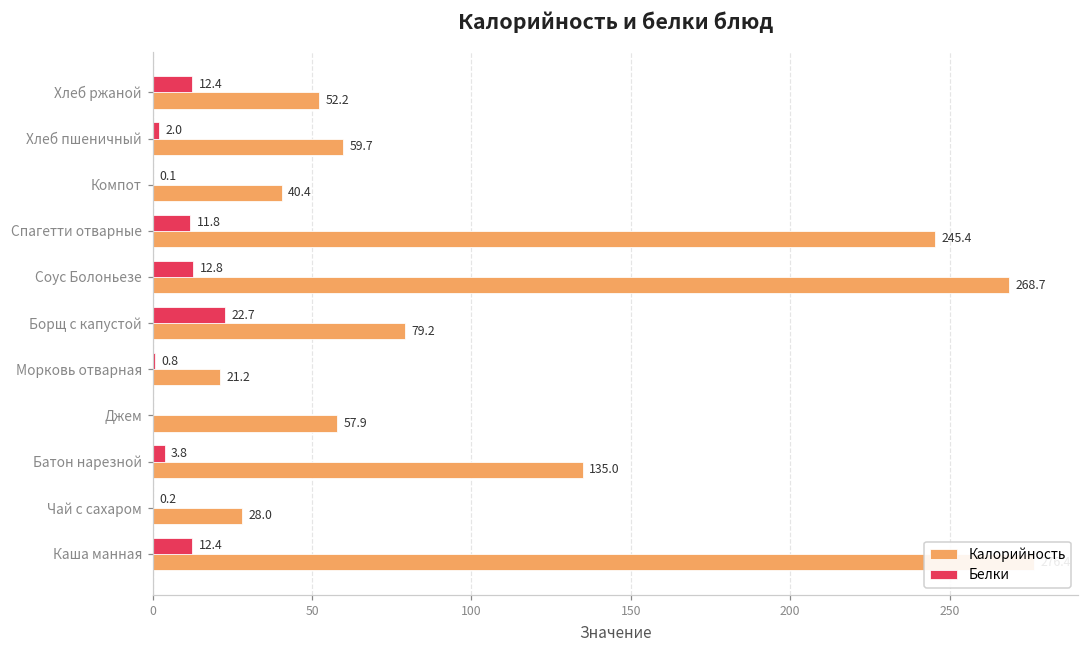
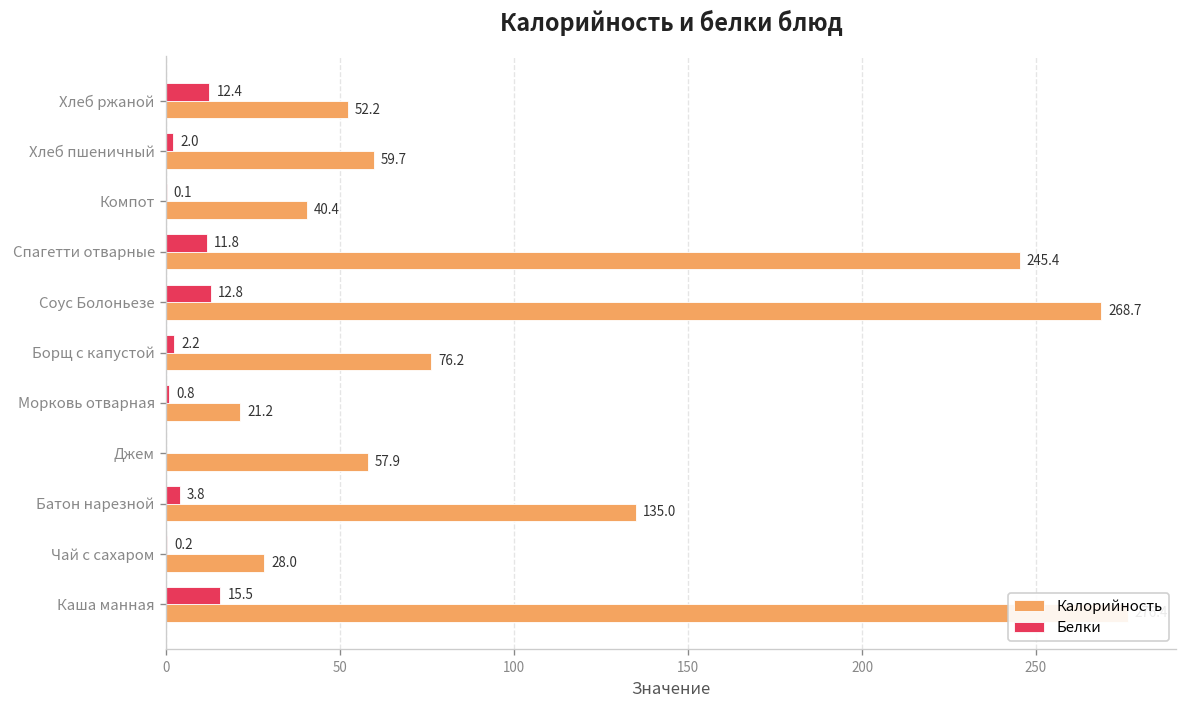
  {
    "Калорийность": {
      "Хлеб ржаной": 52.2,
      "Хлеб пшеничный": 59.7,
      "Компот": 40.4,
      "Спагетти отварные": 245.4,
      "Соус Болоньезе": 268.7,
-     "Борщ с капустой": 79.2,
+     "Борщ с капустой": 76.2,
      "Морковь отварная": 21.2,
      "Джем": 57.9,
      "Батон нарезной": 135.0,
      "Чай с сахаром": 28.0
    },
    "Белки": {
      "Хлеб ржаной": 12.4,
      "Хлеб пшеничный": 2.0,
      "Компот": 0.1,
      "Спагетти отварные": 11.8,
      "Соус Болоньезе": 12.8,
-     "Борщ с капустой": 22.7,
+     "Борщ с капустой": 2.2,
      "Морковь отварная": 0.8,
      "Батон нарезной": 3.8,
      "Чай с сахаром": 0.2,
-     "Каша манная": 12.4
+     "Каша манная": 15.5
    }
  }
